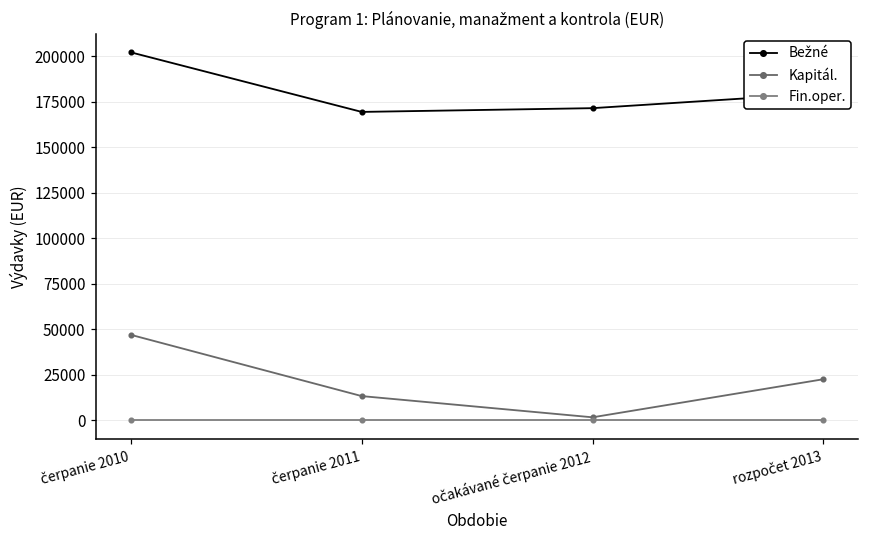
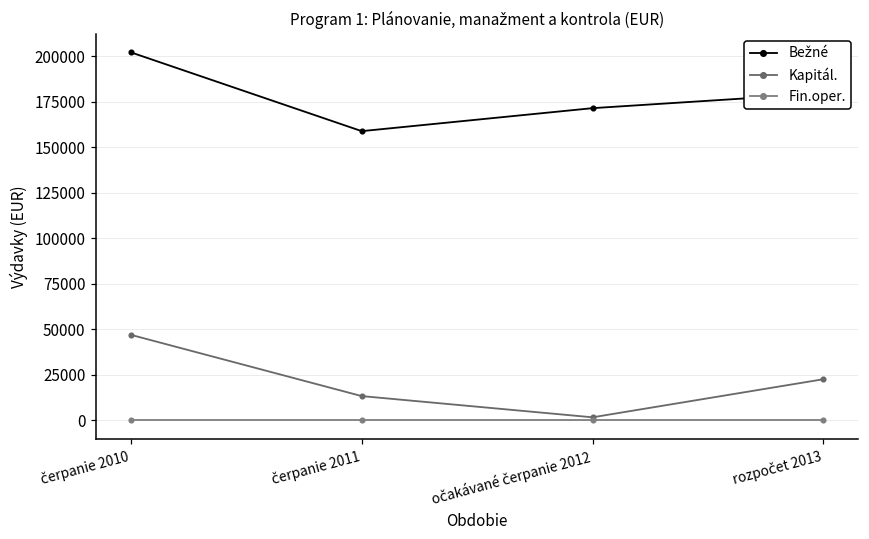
  {
    "Bežné": {
      "čerpanie 2010": 202000,
-     "čerpanie 2011": 169000,
+     "čerpanie 2011": 159000,
      "očakávané čerpanie 2012": 171000
    }
  }
